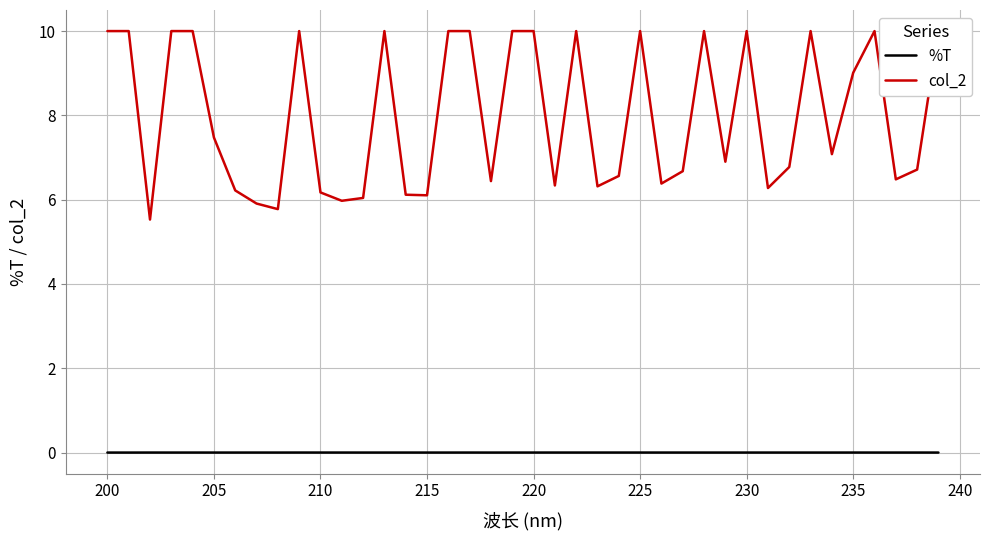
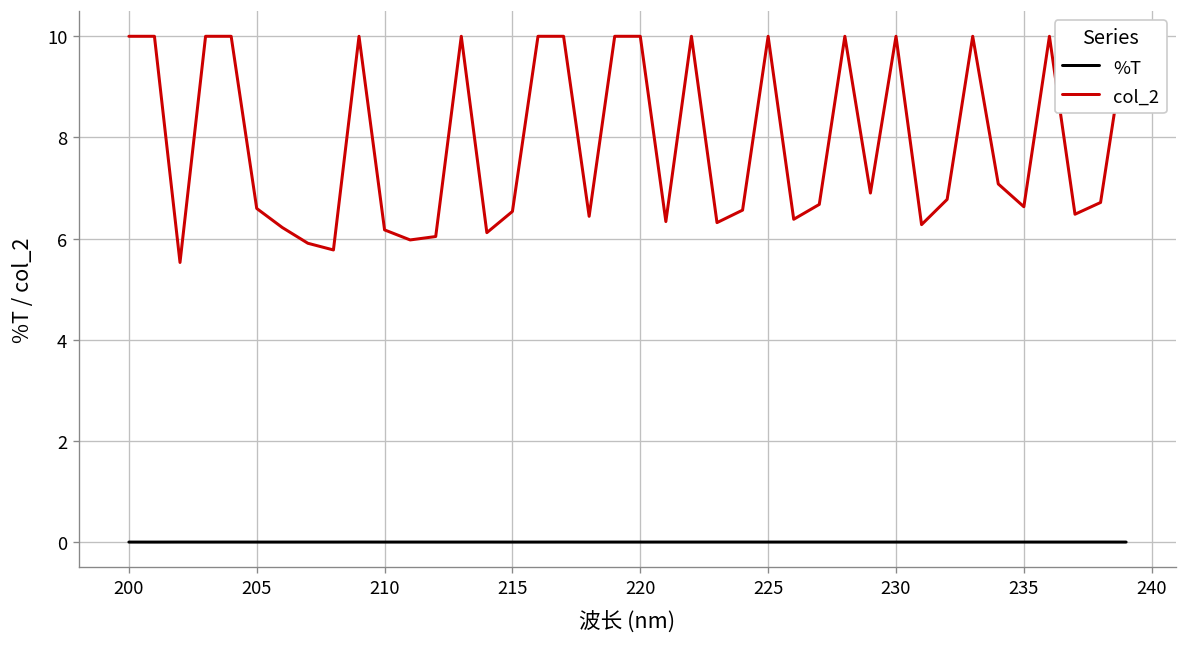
  {
    "%T": {
      "200": 0.0,
      "205": 0.0,
      "210": 0.0,
      "215": 0.0,
      "220": 0.0,
      "225": 0.0,
      "230": 0.0,
      "235": 0.0
    },
    "col_2": {
      "200": 10.0,
-     "205": 7.5,
+     "205": 6.6,
      "210": 6.2,
-     "215": 6.1,
+     "215": 6.5,
      "220": 10.0,
      "225": 10.0,
      "230": 10.0,
-     "235": 9.0
+     "235": 6.6
    }
  }
